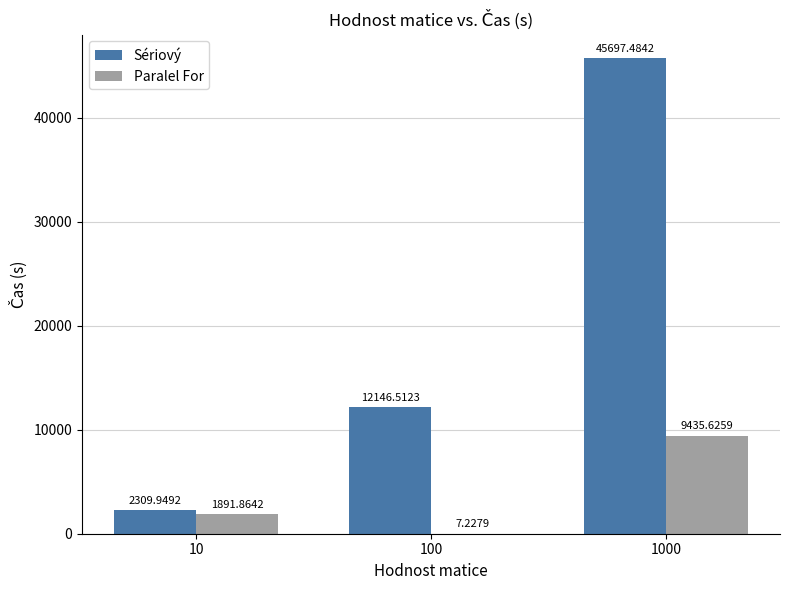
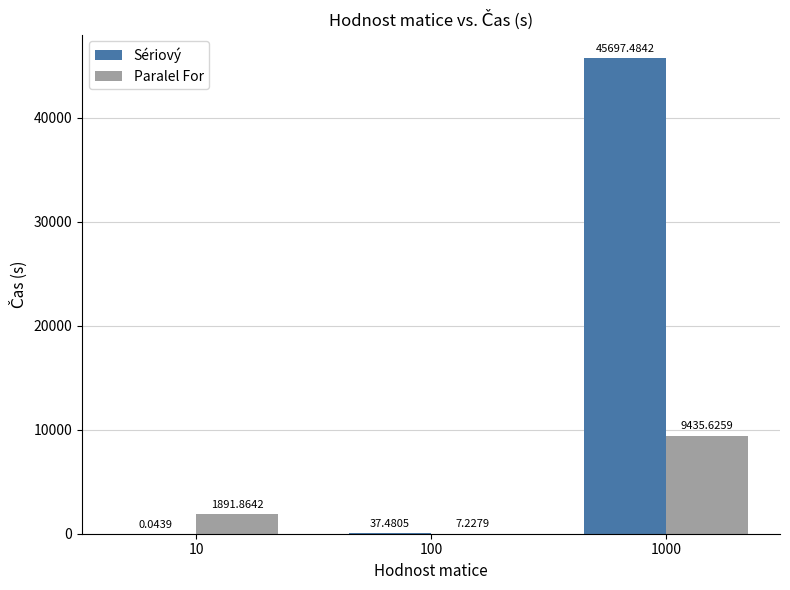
  {
    "Sériový": {
-     "10": 2309.9492,
-     "100": 12146.5123,
+     "10": 0.0439,
+     "100": 37.4805,
      "1000": 45697.4842
    },
    "Paralel For": {
      "10": 1891.8642,
      "100": 7.2279,
      "1000": 9435.6259
    }
  }
